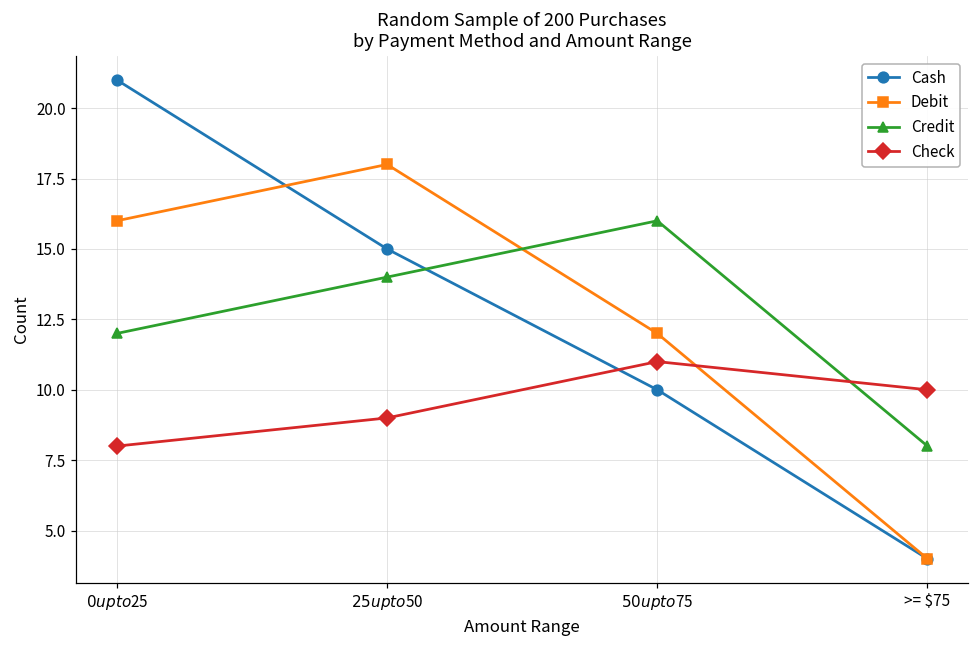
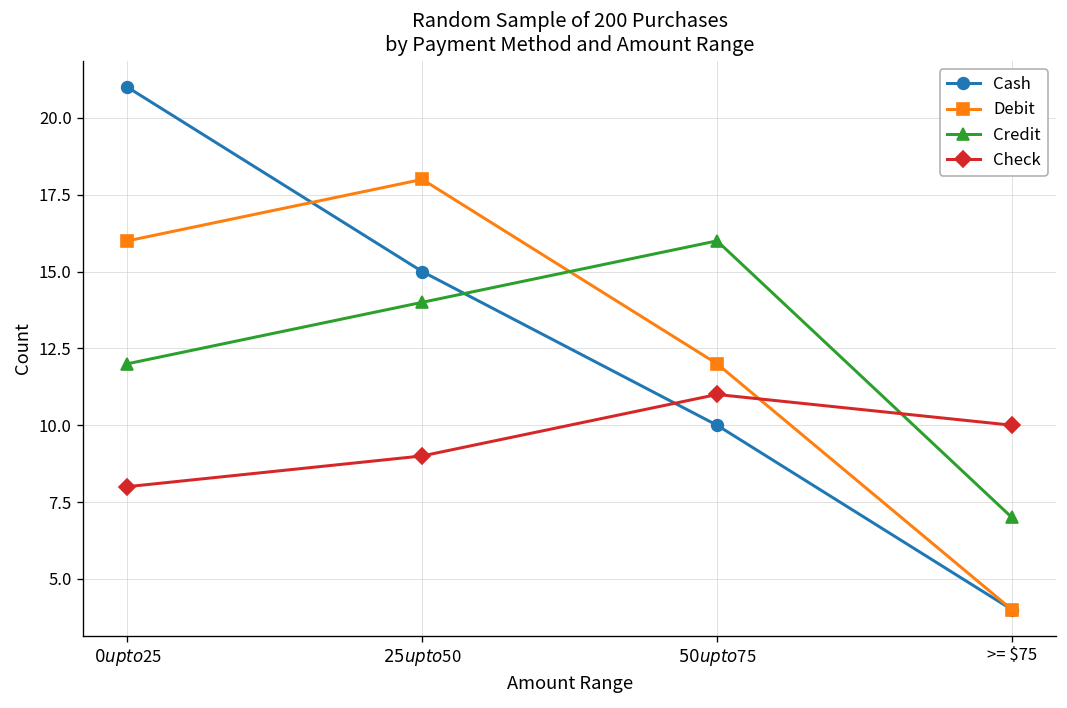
  {
    "Credit": {
-     ">= $75": 8
+     ">= $75": 7
    },
    "Check": {
      ">= $75": 10
    }
  }
